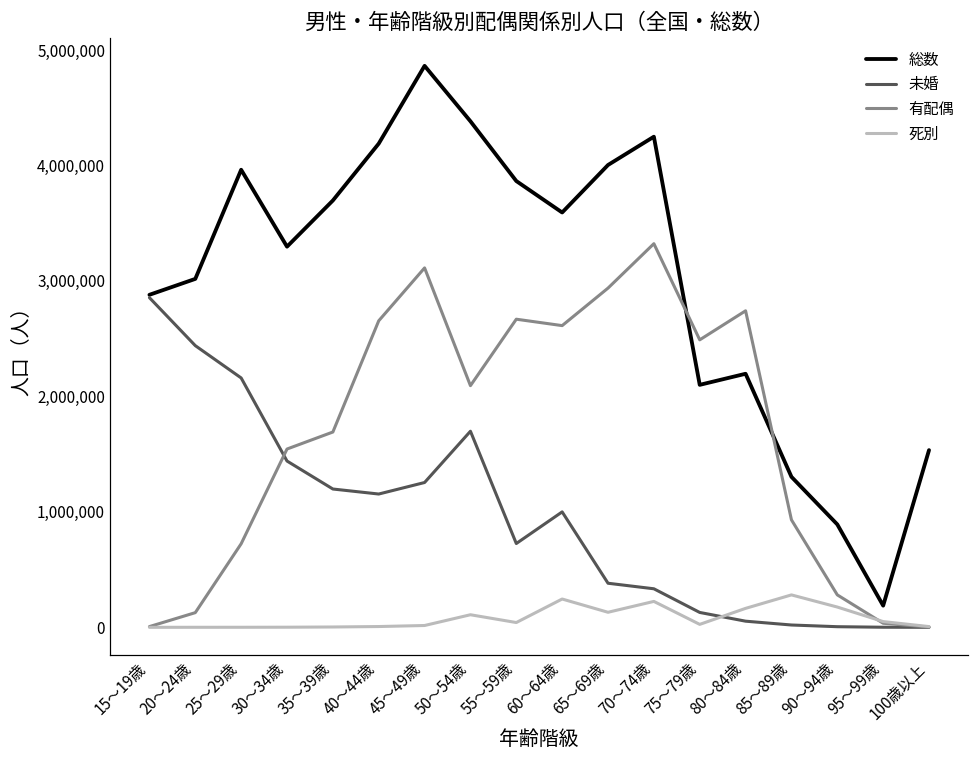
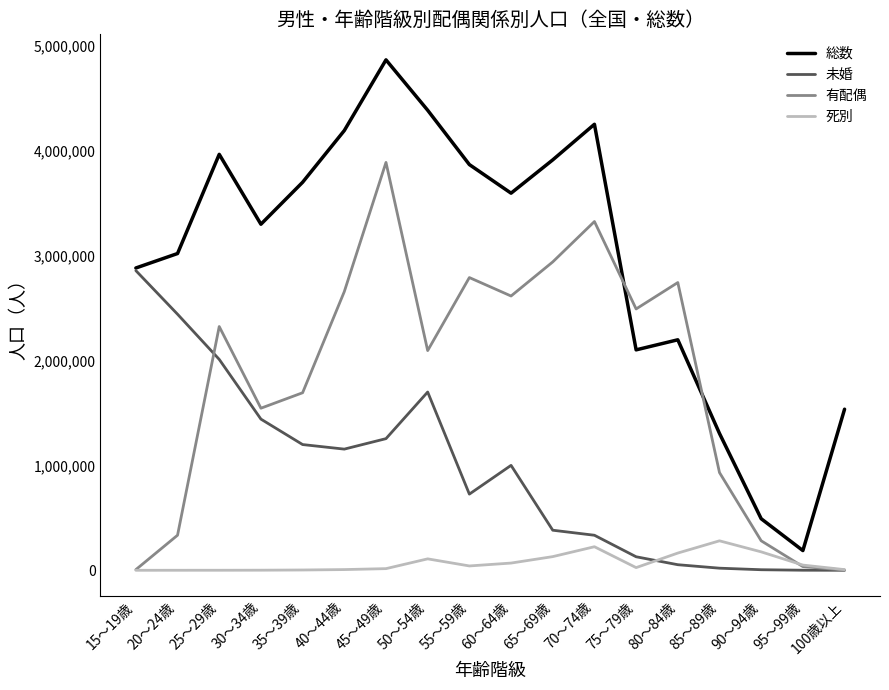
  {
    "総数": {
      "15～19歳": "2,880,000",
      "20～24歳": "3,020,000",
      "25～29歳": "3,960,000",
      "30～34歳": "3,300,000",
      "35～39歳": "3,700,000",
      "40～44歳": "4,190,000",
      "45～49歳": "4,860,000",
      "50～54歳": "4,380,000",
      "55～59歳": "3,870,000",
      "60～64歳": "3,590,000",
-     "65～69歳": "4,000,000",
+     "65～69歳": "3,910,000",
      "70～74歳": "4,250,000",
      "75～79歳": "2,100,000",
      "80～84歳": "2,200,000",
      "85～89歳": "1,300,000",
-     "90～94歳": "890,000",
+     "90～94歳": "490,000",
      "95～99歳": "190,000",
      "100歳以上": "1,530,000"
    },
    "未婚": {
      "15～19歳": "2,860,000",
      "20～24歳": "2,440,000",
-     "25～29歳": "2,160,000",
+     "25～29歳": "2,010,000",
      "30～34歳": "1,440,000",
      "35～39歳": "1,200,000",
      "40～44歳": "1,150,000",
      "45～49歳": "1,250,000",
      "50～54歳": "1,700,000",
      "55～59歳": "730,000",
      "60～64歳": "1,000,000",
      "65～69歳": "380,000",
      "70～74歳": "330,000",
      "75～79歳": "130,000",
      "80～84歳": "50,000",
      "85～89歳": "20,000",
      "90～94歳": "10,000",
      "95～99歳": "0"
    },
    "有配偶": {
-     "20～24歳": "130,000",
-     "25～29歳": "720,000",
+     "20～24歳": "330,000",
+     "25～29歳": "2,320,000",
      "30～34歳": "1,540,000",
      "35～39歳": "1,690,000",
      "40～44歳": "2,650,000",
-     "45～49歳": "3,110,000",
+     "45～49歳": "3,890,000",
      "50～54歳": "2,090,000",
-     "55～59歳": "2,670,000",
+     "55～59歳": "2,790,000",
      "60～64歳": "2,610,000",
      "65～69歳": "2,940,000",
      "70～74歳": "3,320,000",
      "75～79歳": "2,490,000",
      "80～84歳": "2,740,000",
      "85～89歳": "930,000",
      "90～94歳": "280,000"
    },
    "死別": {
      "20～24歳": "0",
      "25～29歳": "0",
      "30～34歳": "0",
      "35～39歳": "0",
      "40～44歳": "10,000",
      "45～49歳": "20,000",
      "50～54歳": "110,000",
      "55～59歳": "40,000",
-     "60～64歳": "250,000",
+     "60～64歳": "70,000",
      "65～69歳": "130,000",
      "70～74歳": "220,000",
      "75～79歳": "30,000",
      "80～84歳": "160,000",
      "85～89歳": "280,000",
      "90～94歳": "180,000"
    }
  }
